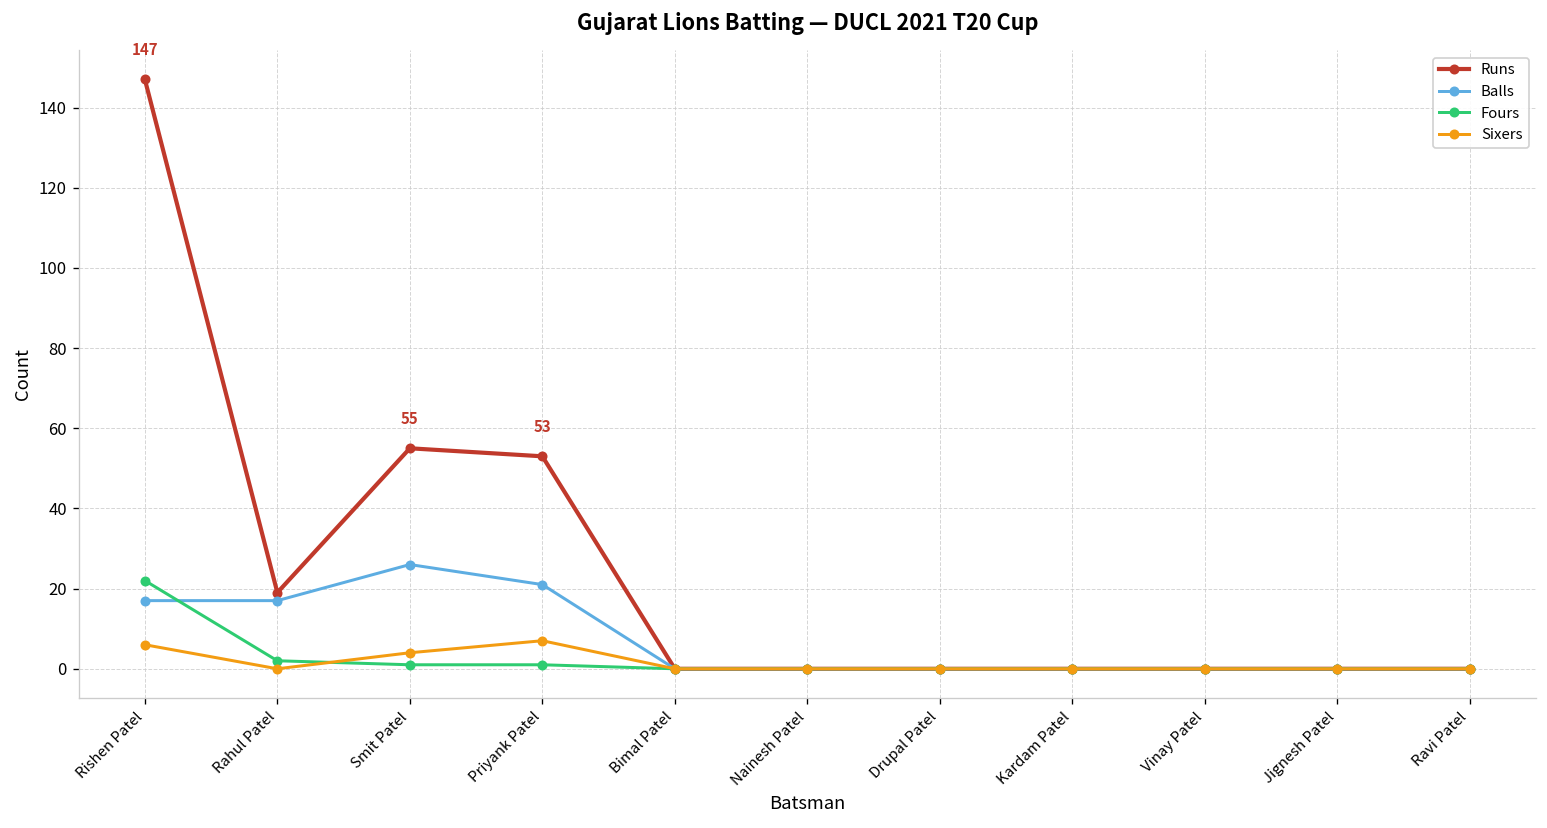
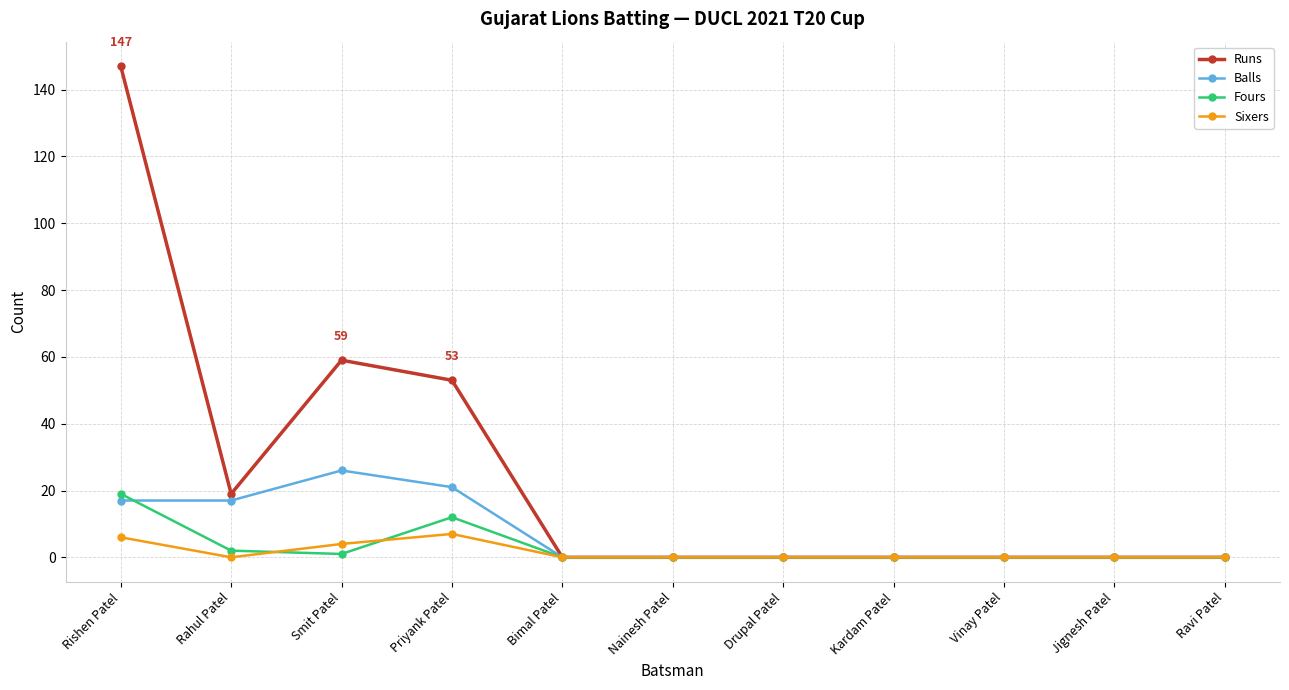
  {
    "Runs": {
      "Rishen Patel": 147,
-     "Smit Patel": 55,
+     "Smit Patel": 59,
      "Priyank Patel": 53
    },
    "Balls": {
      "Rishen Patel": 17,
      "Rahul Patel": 17,
      "Smit Patel": 26,
      "Priyank Patel": 21
    },
    "Fours": {
-     "Rishen Patel": 22,
+     "Rishen Patel": 19,
      "Rahul Patel": 2,
      "Smit Patel": 1,
-     "Priyank Patel": 1
+     "Priyank Patel": 12
    },
    "Sixers": {
      "Rishen Patel": 6,
      "Rahul Patel": 0,
      "Smit Patel": 4,
      "Priyank Patel": 7
    }
  }
